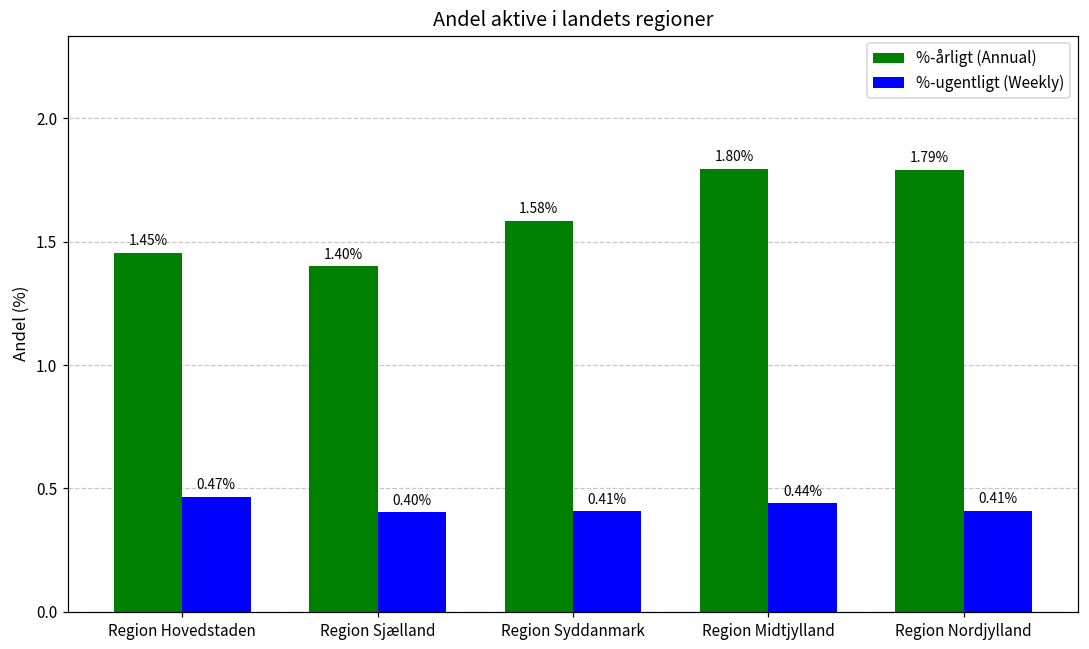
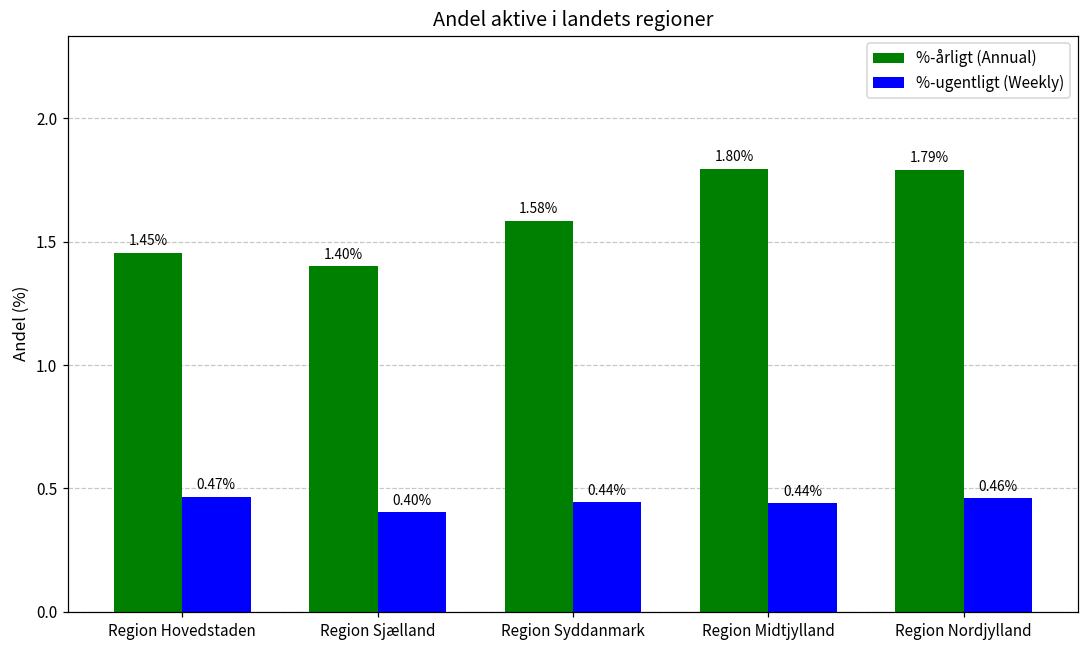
  {
    "%-årligt (Annual)": {
      "Region Hovedstaden": "1.45%",
      "Region Sjælland": "1.40%",
      "Region Syddanmark": "1.58%",
      "Region Midtjylland": "1.80%",
      "Region Nordjylland": "1.79%"
    },
    "%-ugentligt (Weekly)": {
      "Region Hovedstaden": "0.47%",
      "Region Sjælland": "0.40%",
-     "Region Syddanmark": "0.41%",
+     "Region Syddanmark": "0.44%",
      "Region Midtjylland": "0.44%",
-     "Region Nordjylland": "0.41%"
+     "Region Nordjylland": "0.46%"
    }
  }
